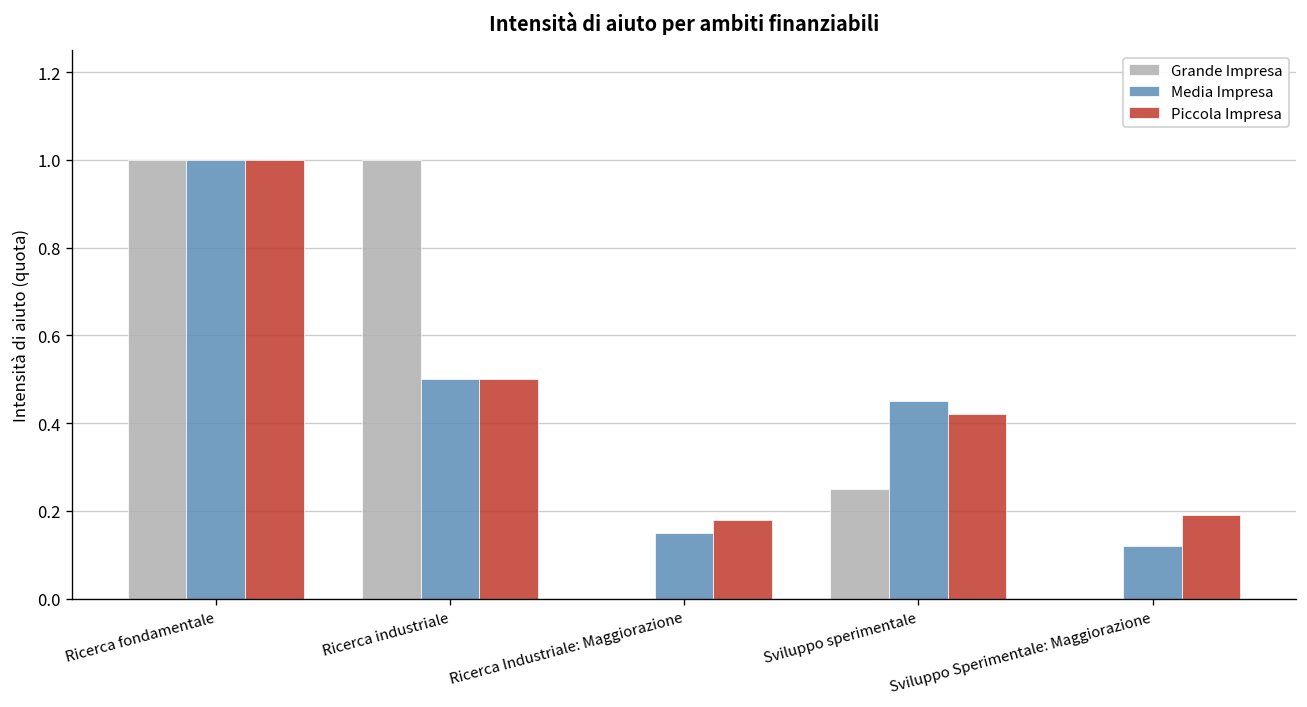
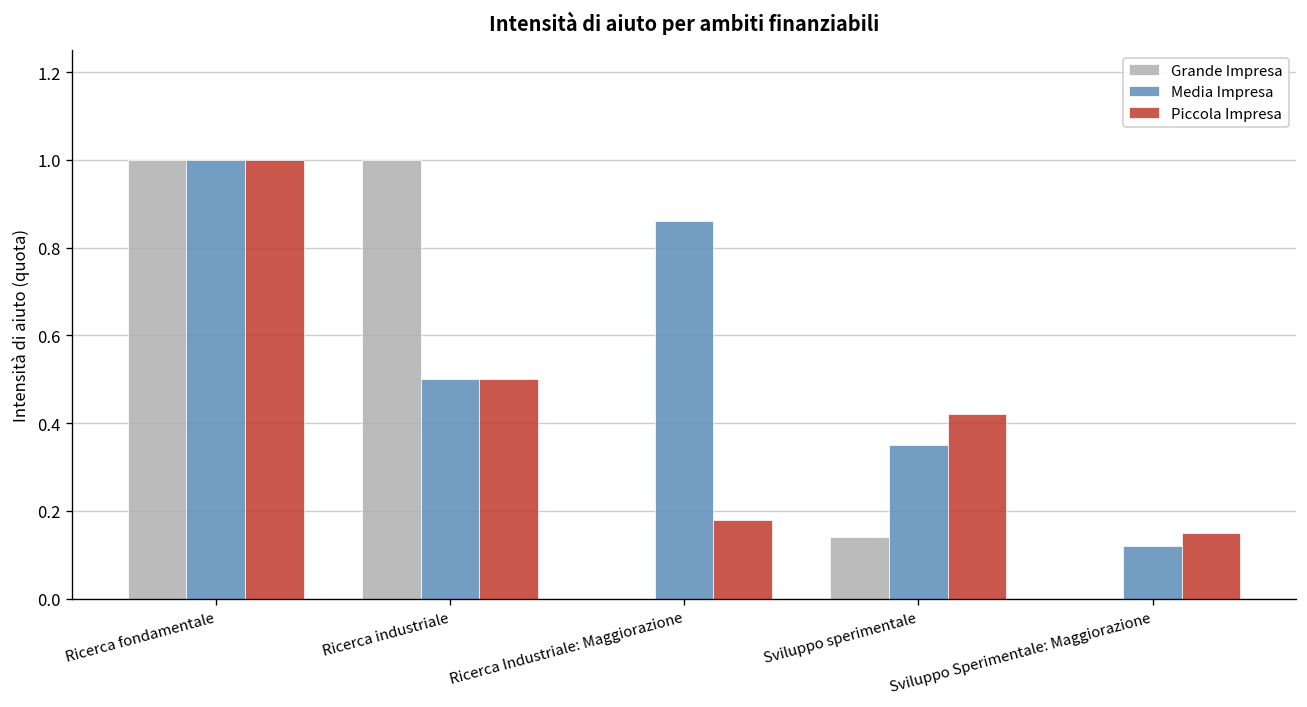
  {
    "Grande Impresa": {
      "Ricerca fondamentale": 1.00,
      "Ricerca industriale": 1.00,
      "Ricerca Industriale: Maggiorazione": 0.00,
-     "Sviluppo sperimentale": 0.25,
+     "Sviluppo sperimentale": 0.14,
      "Sviluppo Sperimentale: Maggiorazione": 0.00
    },
    "Media Impresa": {
      "Ricerca fondamentale": 1.00,
      "Ricerca industriale": 0.50,
-     "Ricerca Industriale: Maggiorazione": 0.15,
-     "Sviluppo sperimentale": 0.45,
+     "Ricerca Industriale: Maggiorazione": 0.86,
+     "Sviluppo sperimentale": 0.35,
      "Sviluppo Sperimentale: Maggiorazione": 0.12
    },
    "Piccola Impresa": {
      "Ricerca fondamentale": 1.00,
      "Ricerca industriale": 0.50,
      "Ricerca Industriale: Maggiorazione": 0.18,
      "Sviluppo sperimentale": 0.42,
-     "Sviluppo Sperimentale: Maggiorazione": 0.19
+     "Sviluppo Sperimentale: Maggiorazione": 0.15
    }
  }
